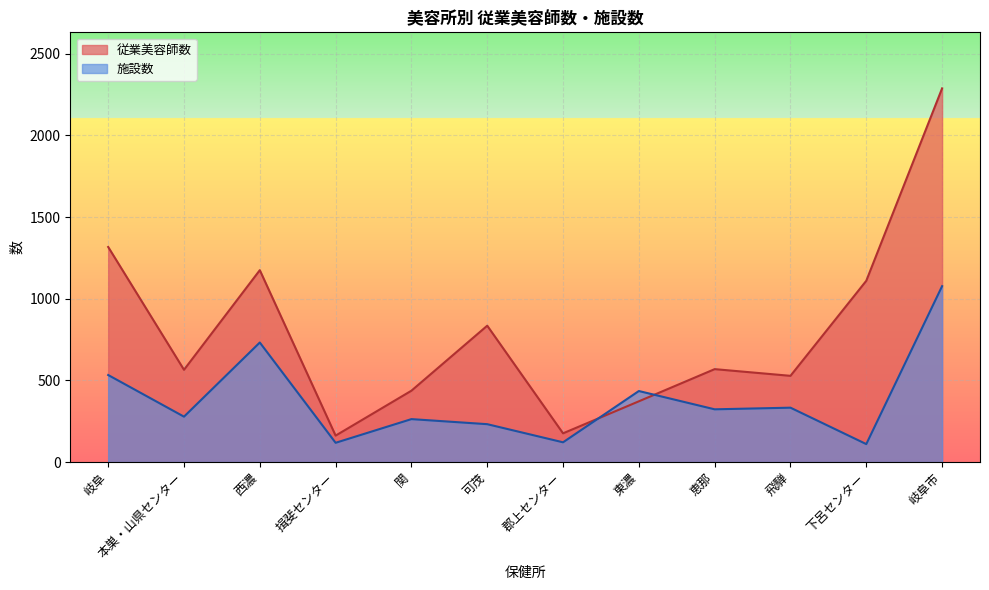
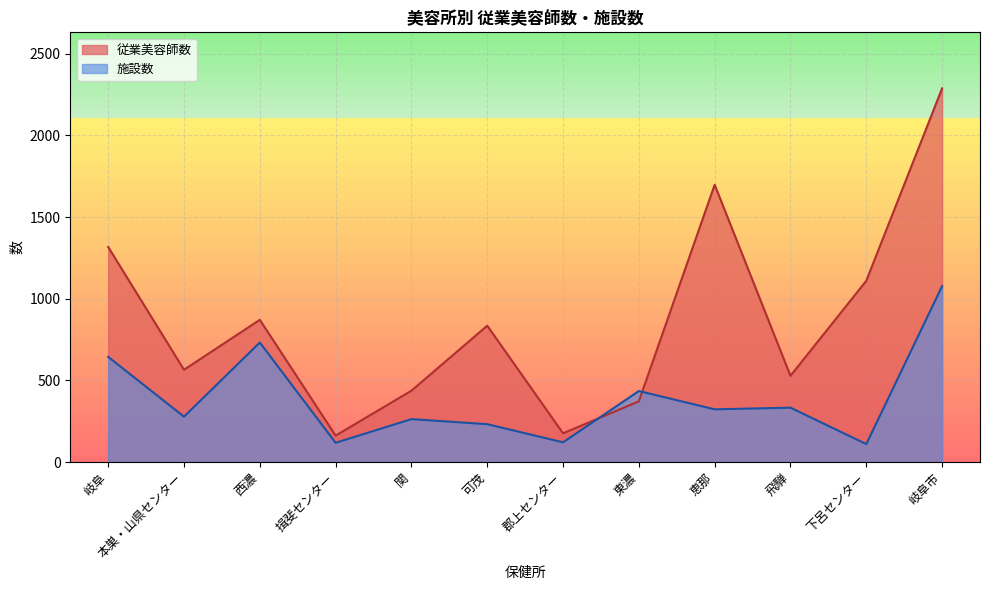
  {
    "従業美容師数": {
      "岐阜": 1320,
      "本巣・山県センター": 570,
-     "西濃": 1180,
+     "西濃": 870,
      "揖斐センター": 160,
      "関": 440,
      "可茂": 840,
      "郡上センター": 180,
      "東濃": 370,
-     "恵那": 570,
+     "恵那": 1700,
      "飛騨": 530,
      "下呂センター": 1110,
      "岐阜市": 2290
    },
    "施設数": {
-     "岐阜": 530,
+     "岐阜": 640,
      "本巣・山県センター": 280,
      "西濃": 730,
      "揖斐センター": 120,
      "関": 260,
      "可茂": 230,
      "郡上センター": 120,
      "東濃": 440,
      "恵那": 320,
      "飛騨": 330,
      "下呂センター": 110,
      "岐阜市": 1080
    }
  }
